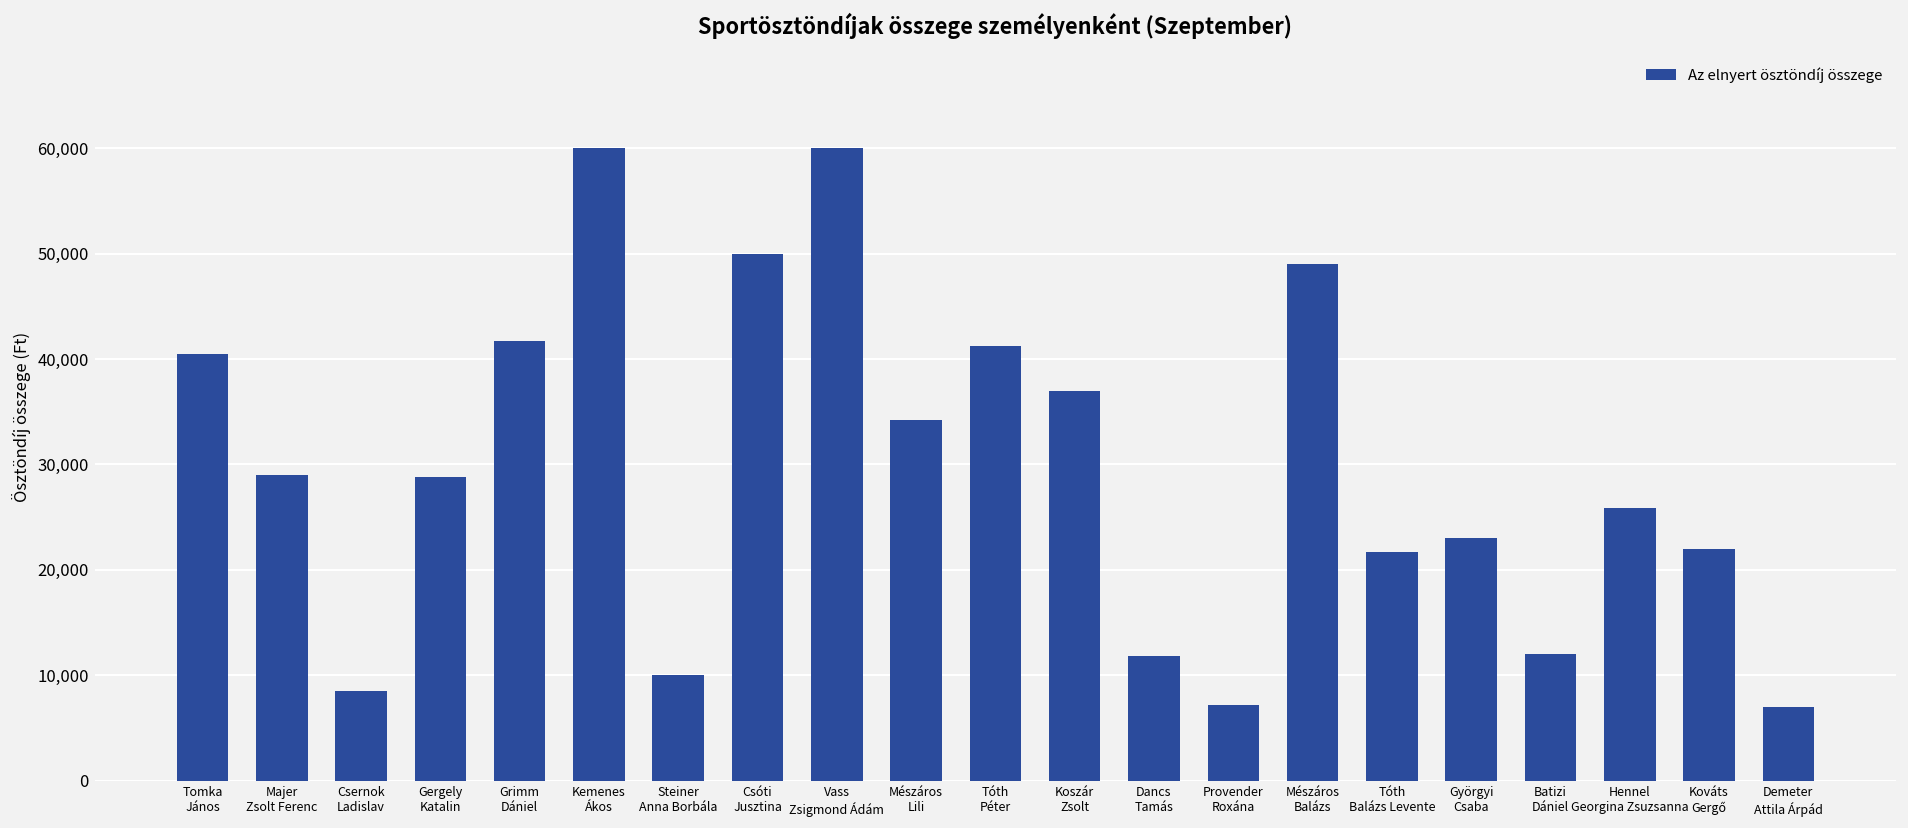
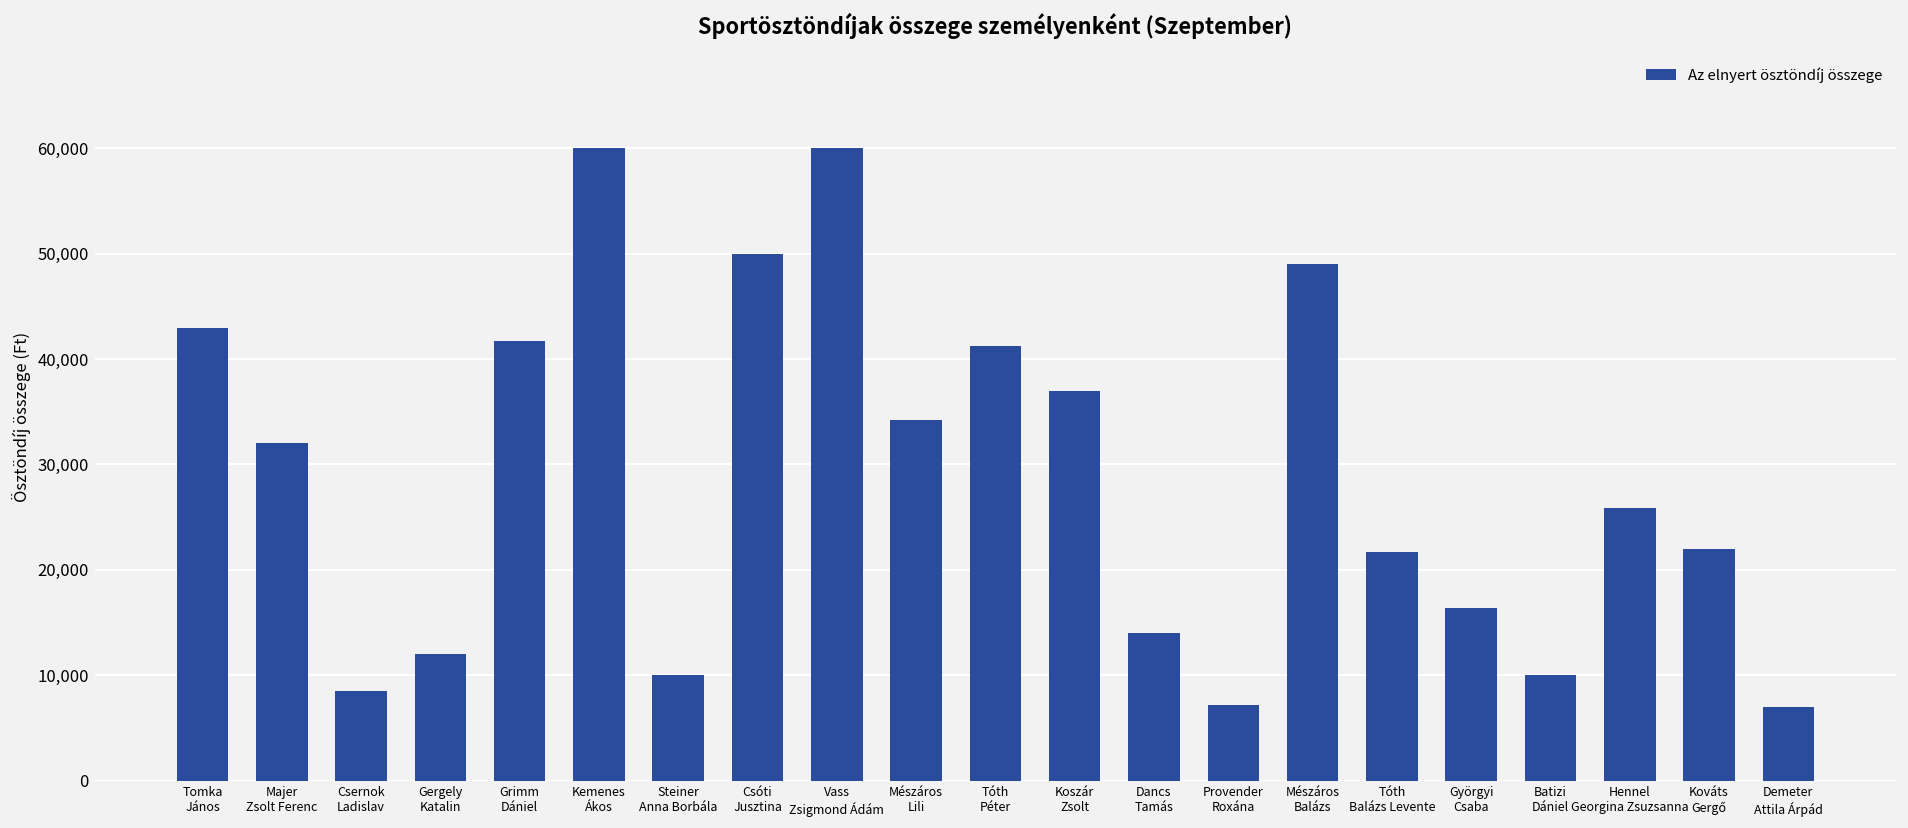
  {
-   "Tomka János": "40,000",
-   "Majer Zsolt Ferenc": "29,000",
+   "Tomka János": "43,000",
+   "Majer Zsolt Ferenc": "32,000",
    "Csernok Ladislav": "9,000",
-   "Gergely Katalin": "29,000",
+   "Gergely Katalin": "12,000",
    "Grimm Dániel": "42,000",
    "Kemenes Ákos": "60,000",
    "Steiner Anna Borbála": "10,000",
    "Csóti Jusztina": "50,000",
    "Vass Zsigmond Ádám": "60,000",
    "Mészáros Lili": "34,000",
    "Tóth Péter": "41,000",
    "Koszár Zsolt": "37,000",
-   "Dancs Tamás": "12,000",
+   "Dancs Tamás": "14,000",
    "Provender Roxána": "7,000",
    "Mészáros Balázs": "49,000",
    "Tóth Balázs Levente": "22,000",
-   "Györgyi Csaba": "23,000",
-   "Batizi Dániel": "12,000",
+   "Györgyi Csaba": "16,000",
+   "Batizi Dániel": "10,000",
    "Hennel Georgina Zsuzsanna": "26,000",
    "Kováts Gergő": "22,000",
    "Demeter Attila Árpád": "7,000"
  }
